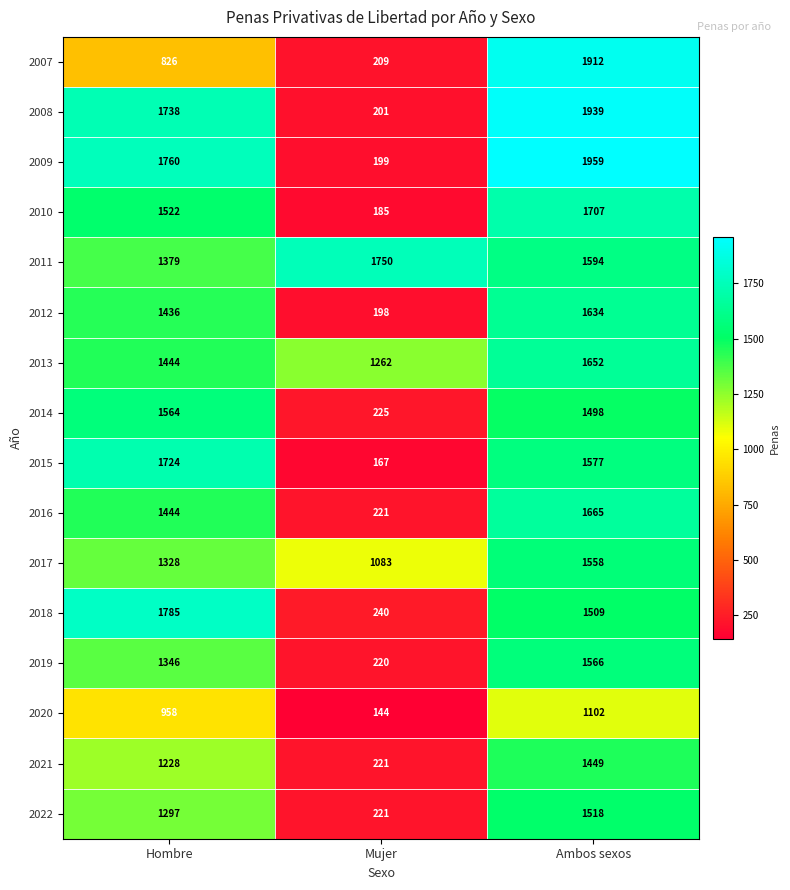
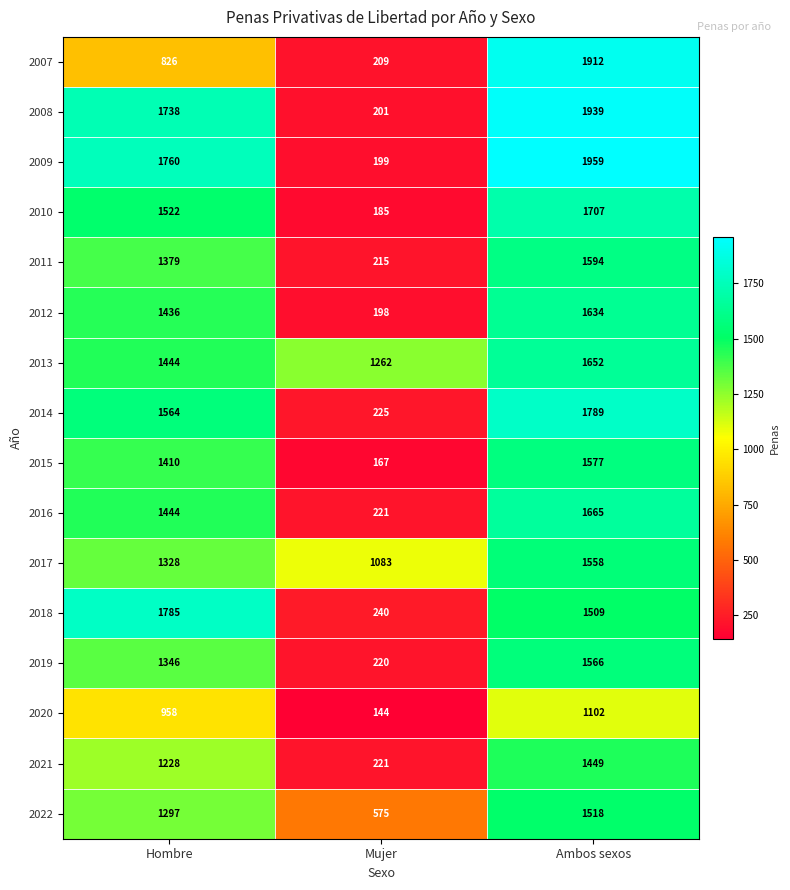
  {
    "2007": {
      "Hombre": 826,
      "Mujer": 209,
      "Ambos sexos": 1912
    },
    "2008": {
      "Hombre": 1738,
      "Mujer": 201,
      "Ambos sexos": 1939
    },
    "2009": {
      "Hombre": 1760,
      "Mujer": 199,
      "Ambos sexos": 1959
    },
    "2010": {
      "Hombre": 1522,
      "Mujer": 185,
      "Ambos sexos": 1707
    },
    "2011": {
      "Hombre": 1379,
-     "Mujer": 1750,
+     "Mujer": 215,
      "Ambos sexos": 1594
    },
    "2012": {
      "Hombre": 1436,
      "Mujer": 198,
      "Ambos sexos": 1634
    },
    "2013": {
      "Hombre": 1444,
      "Mujer": 1262,
      "Ambos sexos": 1652
    },
    "2014": {
      "Hombre": 1564,
      "Mujer": 225,
-     "Ambos sexos": 1498
+     "Ambos sexos": 1789
    },
    "2015": {
-     "Hombre": 1724,
+     "Hombre": 1410,
      "Mujer": 167,
      "Ambos sexos": 1577
    },
    "2016": {
      "Hombre": 1444,
      "Mujer": 221,
      "Ambos sexos": 1665
    },
    "2017": {
      "Hombre": 1328,
      "Mujer": 1083,
      "Ambos sexos": 1558
    },
    "2018": {
      "Hombre": 1785,
      "Mujer": 240,
      "Ambos sexos": 1509
    },
    "2019": {
      "Hombre": 1346,
      "Mujer": 220,
      "Ambos sexos": 1566
    },
    "2020": {
      "Hombre": 958,
      "Mujer": 144,
      "Ambos sexos": 1102
    },
    "2021": {
      "Hombre": 1228,
      "Mujer": 221,
      "Ambos sexos": 1449
    },
    "2022": {
      "Hombre": 1297,
-     "Mujer": 221,
+     "Mujer": 575,
      "Ambos sexos": 1518
    }
  }
